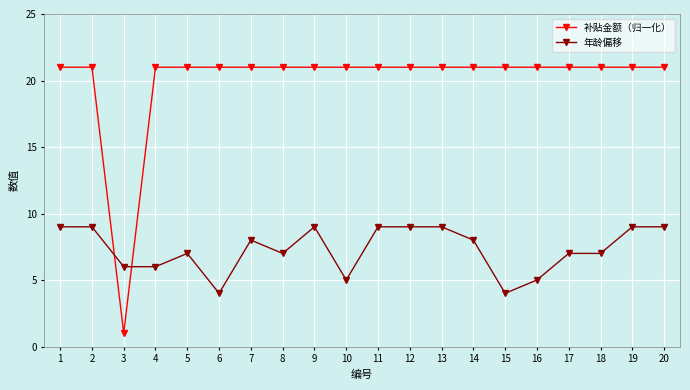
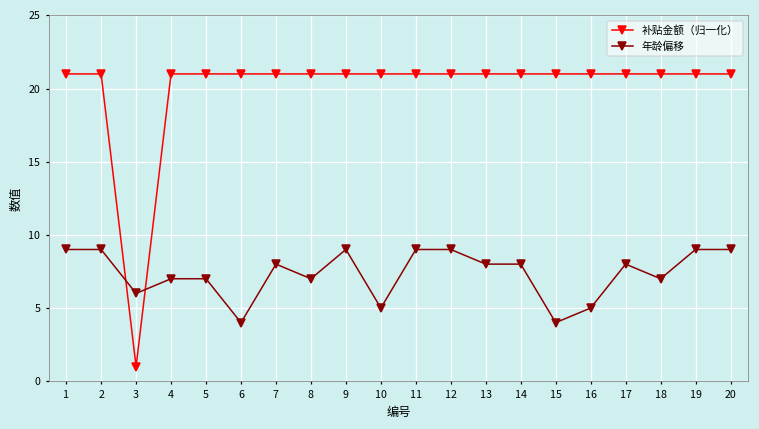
  {
    "补贴金额（归一化）": {
      "1": 21.0,
      "2": 21.0,
      "3": 1.0,
      "4": 21.0,
      "5": 21.0,
      "6": 21.0,
      "7": 21.0,
      "8": 21.0,
      "9": 21.0,
      "10": 21.0,
      "11": 21.0,
      "12": 21.0,
      "13": 21.0,
      "14": 21.0,
      "15": 21.0,
      "16": 21.0,
      "17": 21.0,
      "18": 21.0,
      "19": 21.0,
      "20": 21.0
    },
    "年龄偏移": {
      "1": 9.0,
      "2": 9.0,
      "3": 6.0,
-     "4": 6.0,
+     "4": 7.0,
      "5": 7.0,
      "6": 4.0,
      "7": 8.0,
      "8": 7.0,
      "9": 9.0,
      "10": 5.0,
      "11": 9.0,
      "12": 9.0,
-     "13": 9.0,
+     "13": 8.0,
      "14": 8.0,
      "15": 4.0,
      "16": 5.0,
-     "17": 7.0,
+     "17": 8.0,
      "18": 7.0,
      "19": 9.0,
      "20": 9.0
    }
  }
